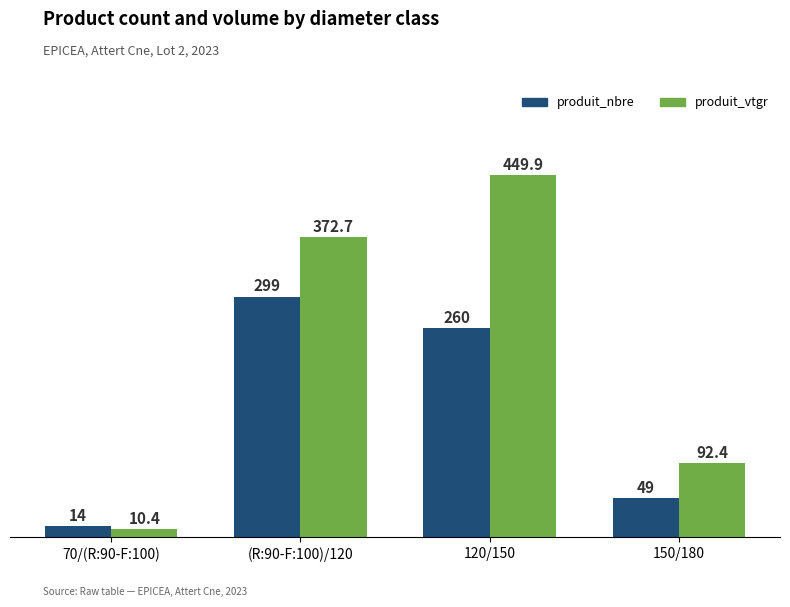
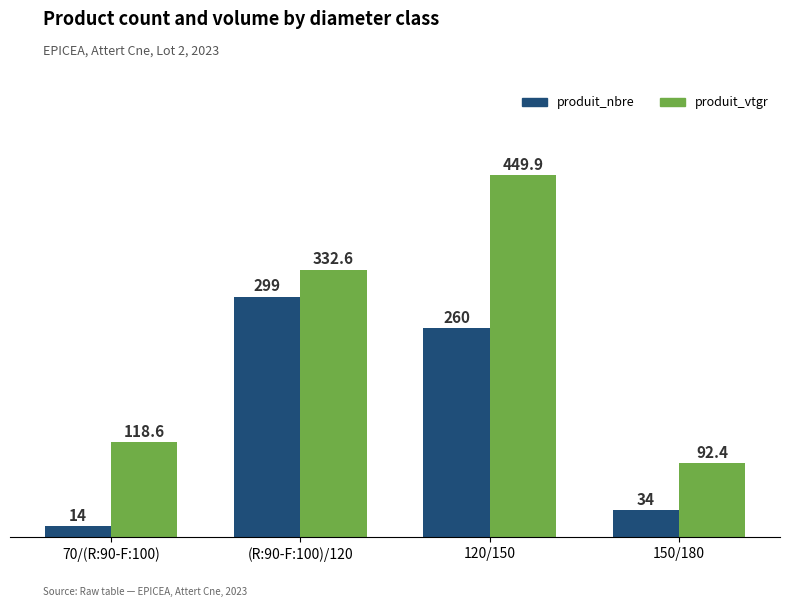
  {
    "produit_nbre": {
      "70/(R:90-F:100)": 14,
      "(R:90-F:100)/120": 299,
      "120/150": 260,
-     "150/180": 49
+     "150/180": 34
    },
    "produit_vtgr": {
-     "70/(R:90-F:100)": 10.4,
-     "(R:90-F:100)/120": 372.7,
+     "70/(R:90-F:100)": 118.6,
+     "(R:90-F:100)/120": 332.6,
      "120/150": 449.9,
      "150/180": 92.4
    }
  }
